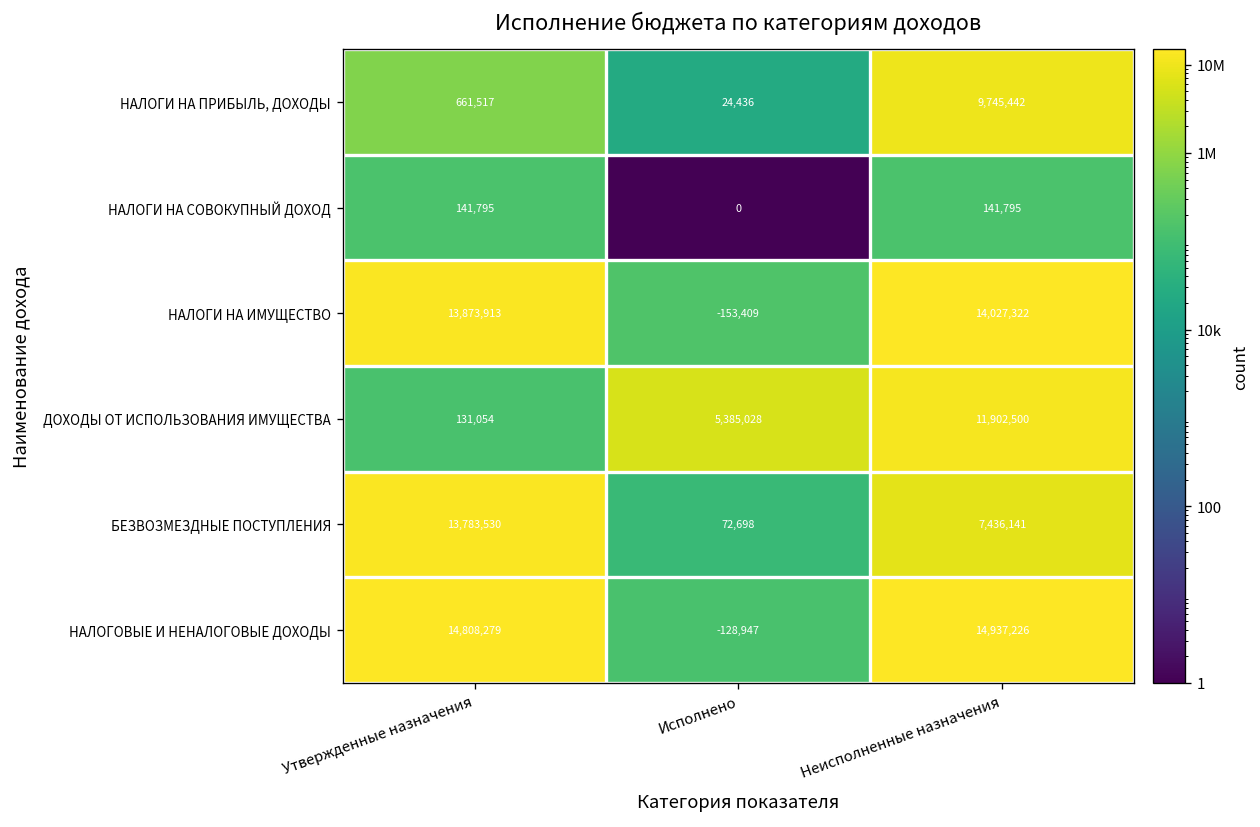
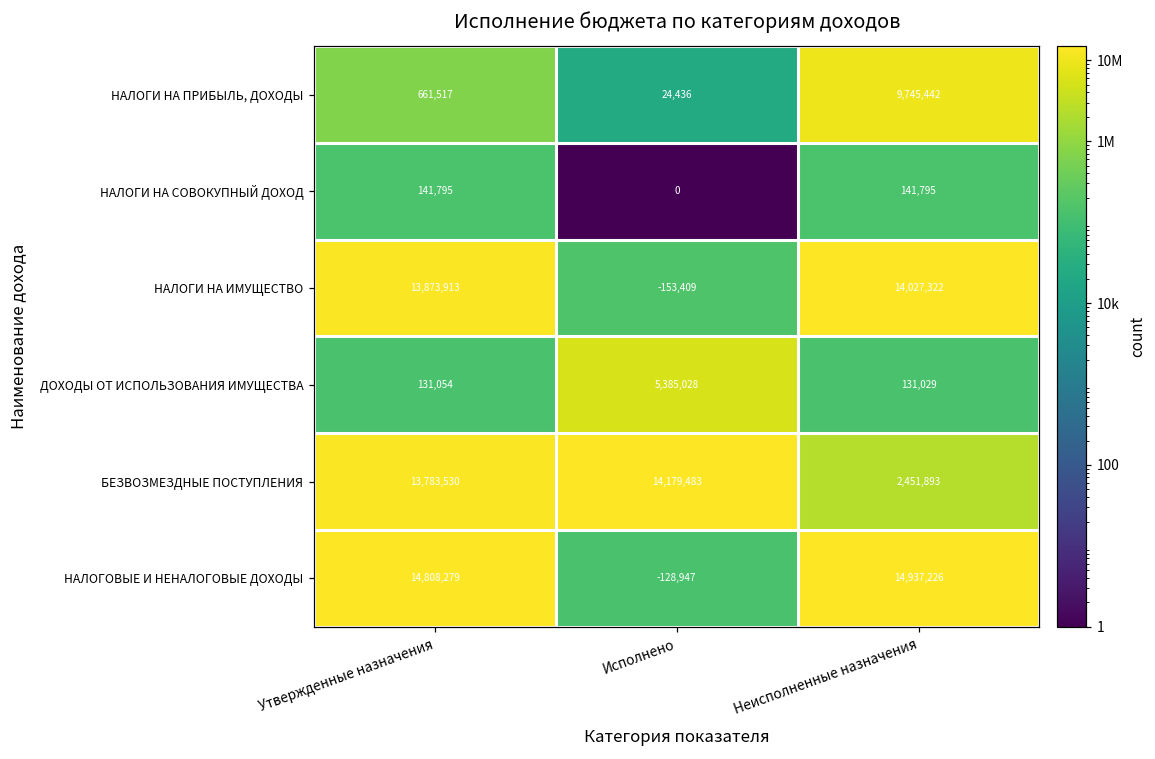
  {
    "НАЛОГИ НА ПРИБЫЛЬ, ДОХОДЫ": {
      "Утвержденные назначения": "661,517",
      "Исполнено": "24,436",
      "Неисполненные назначения": "9,745,442"
    },
    "НАЛОГИ НА СОВОКУПНЫЙ ДОХОД": {
      "Утвержденные назначения": "141,795",
      "Исполнено": "0",
      "Неисполненные назначения": "141,795"
    },
    "НАЛОГИ НА ИМУЩЕСТВО": {
      "Утвержденные назначения": "13,873,913",
      "Исполнено": "-153,409",
      "Неисполненные назначения": "14,027,322"
    },
    "ДОХОДЫ ОТ ИСПОЛЬЗОВАНИЯ ИМУЩЕСТВА": {
      "Утвержденные назначения": "131,054",
      "Исполнено": "5,385,028",
-     "Неисполненные назначения": "11,902,500"
+     "Неисполненные назначения": "131,029"
    },
    "БЕЗВОЗМЕЗДНЫЕ ПОСТУПЛЕНИЯ": {
      "Утвержденные назначения": "13,783,530",
-     "Исполнено": "72,698",
-     "Неисполненные назначения": "7,436,141"
+     "Исполнено": "14,179,483",
+     "Неисполненные назначения": "2,451,893"
    },
    "НАЛОГОВЫЕ И НЕНАЛОГОВЫЕ ДОХОДЫ": {
      "Утвержденные назначения": "14,808,279",
      "Исполнено": "-128,947",
      "Неисполненные назначения": "14,937,226"
    }
  }
